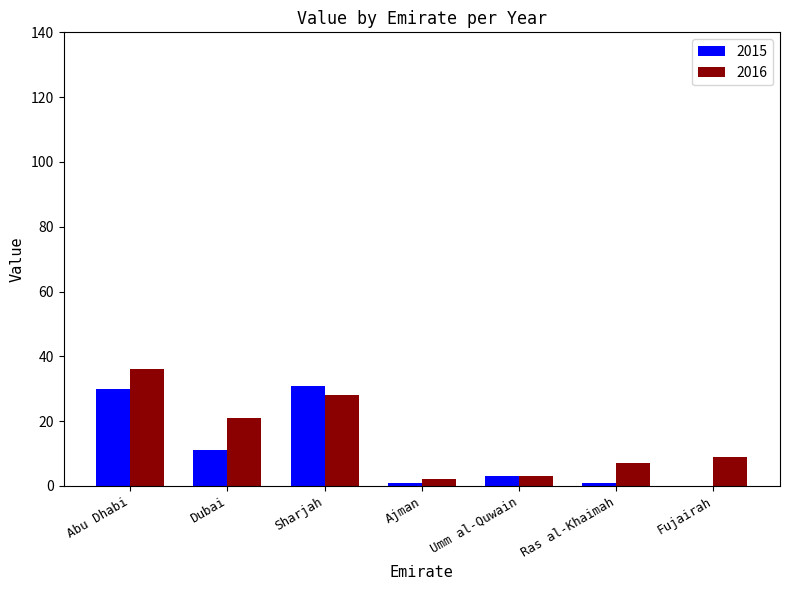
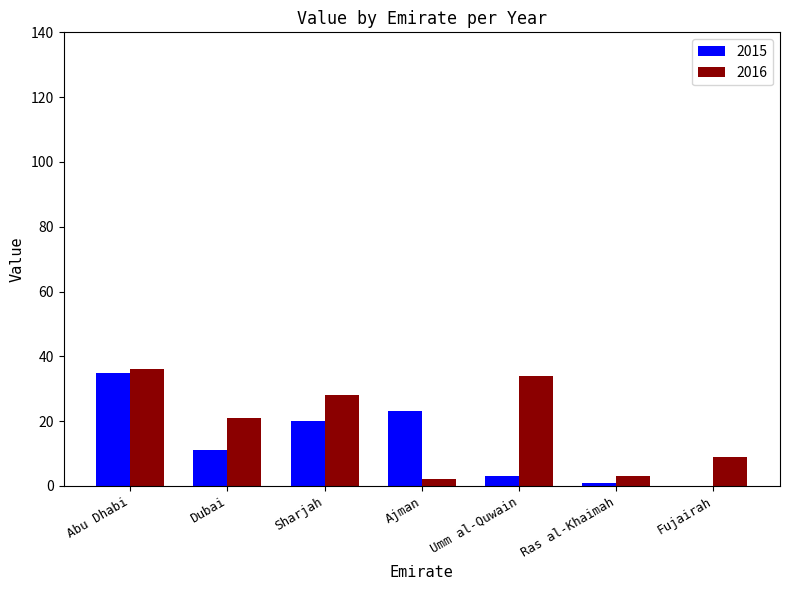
  {
    "2015": {
-     "Abu Dhabi": 30,
+     "Abu Dhabi": 35,
      "Dubai": 11,
-     "Sharjah": 31,
-     "Ajman": 1,
+     "Sharjah": 20,
+     "Ajman": 23,
      "Umm al-Quwain": 3,
      "Ras al-Khaimah": 1,
      "Fujairah": 0
    },
    "2016": {
      "Abu Dhabi": 36,
      "Dubai": 21,
      "Sharjah": 28,
      "Ajman": 2,
-     "Umm al-Quwain": 3,
-     "Ras al-Khaimah": 7,
+     "Umm al-Quwain": 34,
+     "Ras al-Khaimah": 3,
      "Fujairah": 9
    }
  }
